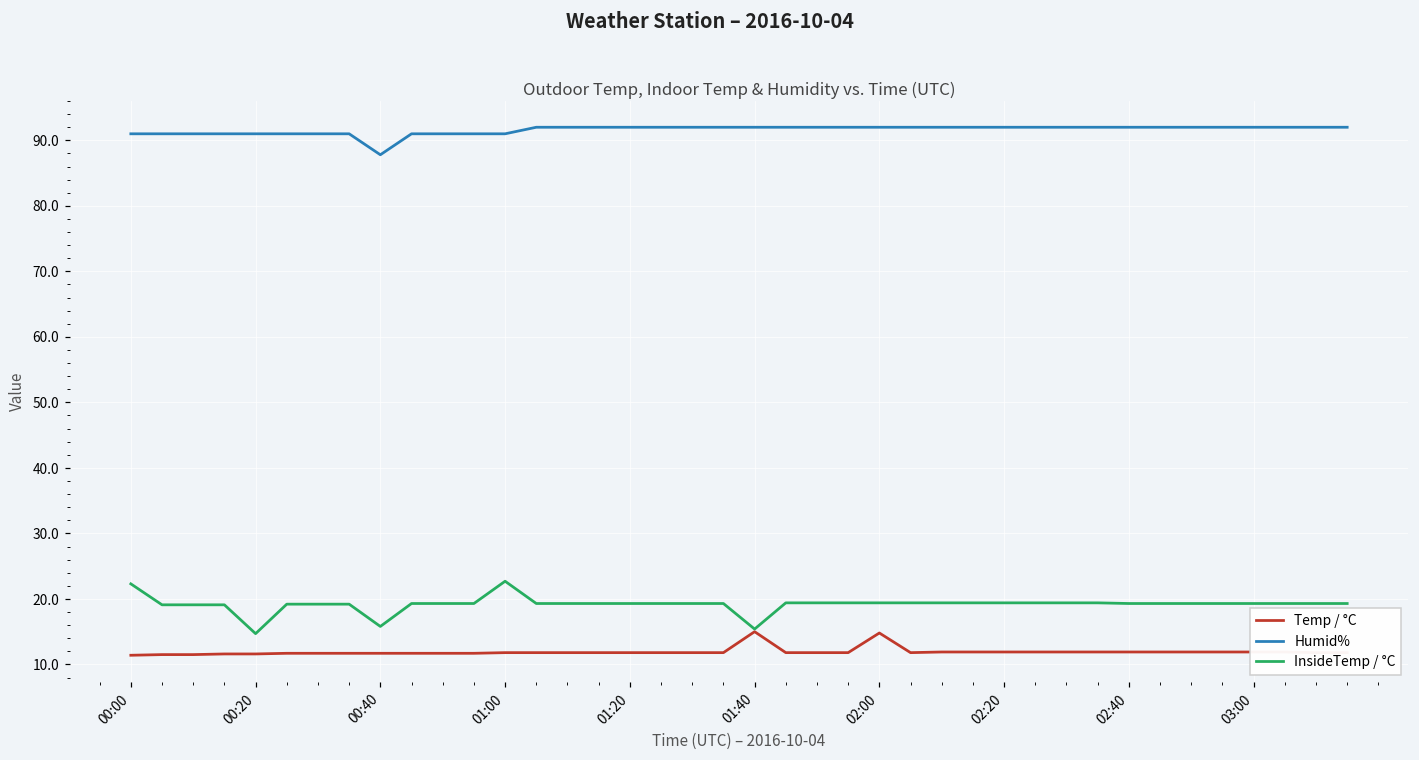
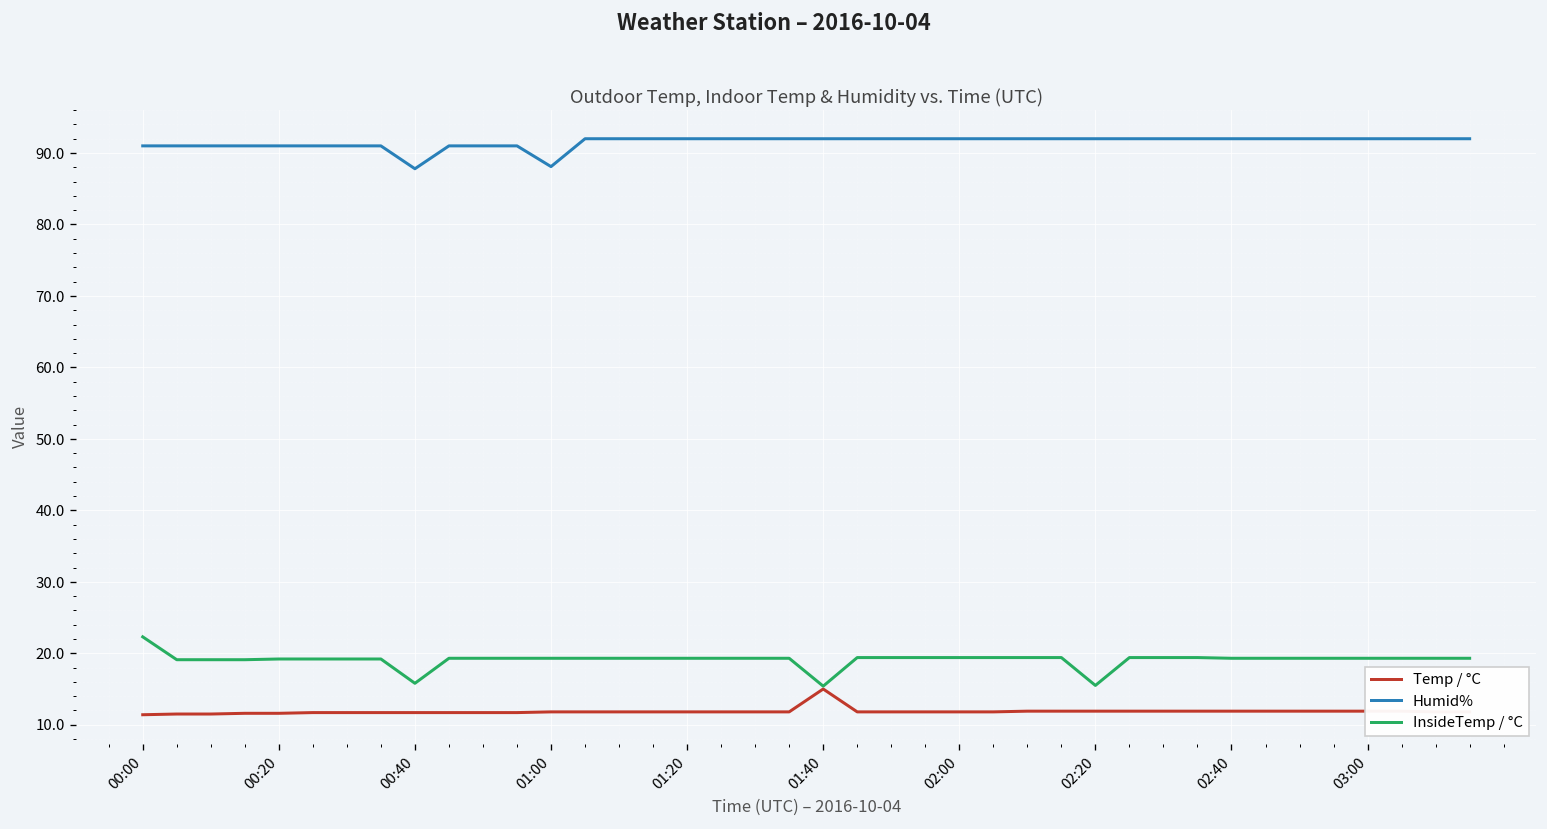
  {
    "Temp / °C": {
      "00:00": 11,
      "00:20": 12,
      "00:40": 12,
      "01:00": 12,
      "01:20": 12,
-     "02:00": 15,
+     "02:00": 12,
      "02:20": 12,
      "02:40": 12
    },
    "Humid%": {
      "00:00": 91,
      "00:20": 91,
      "00:40": 88,
-     "01:00": 91,
+     "01:00": 88,
      "01:20": 92,
      "01:40": 92,
      "02:00": 92,
      "02:20": 92,
      "02:40": 92,
      "03:00": 92
    },
    "InsideTemp / °C": {
      "00:00": 22,
-     "00:20": 15,
+     "00:20": 19,
      "00:40": 16,
-     "01:00": 23,
+     "01:00": 19,
      "01:20": 19,
      "02:00": 19,
-     "02:20": 19,
+     "02:20": 16,
      "02:40": 19,
      "03:00": 19
    }
  }
